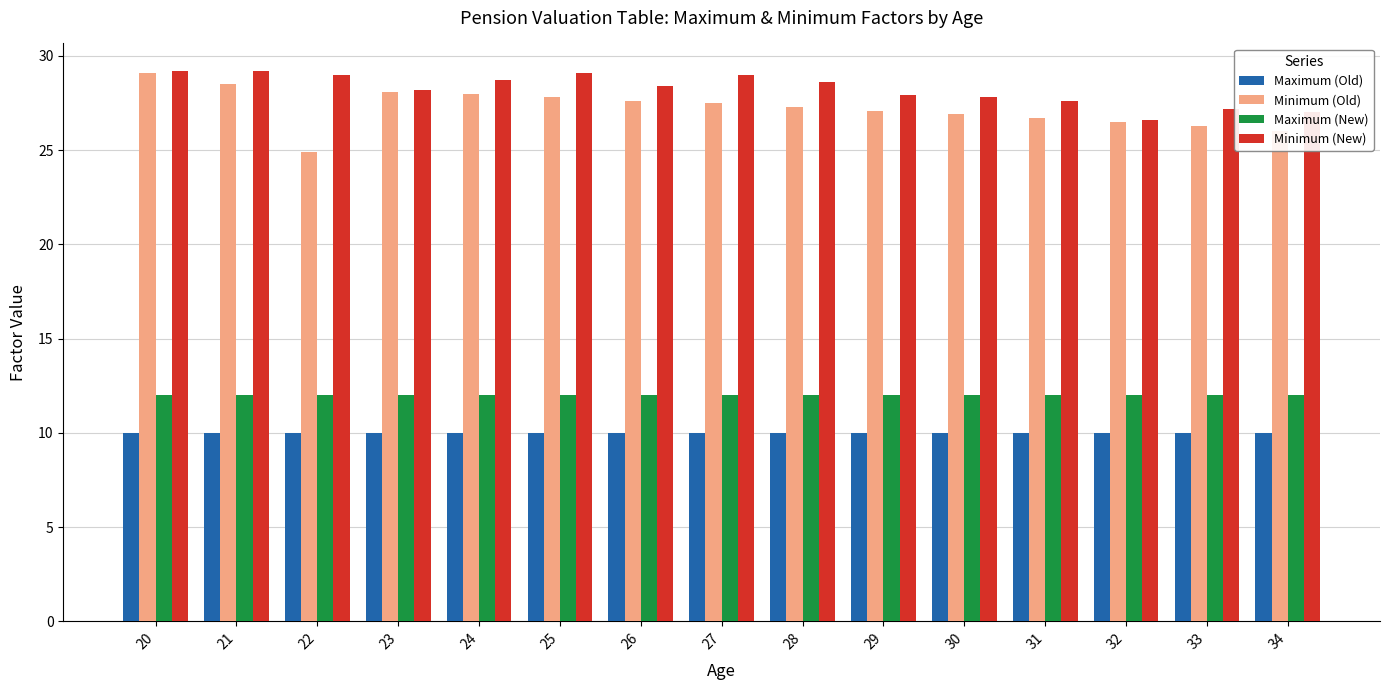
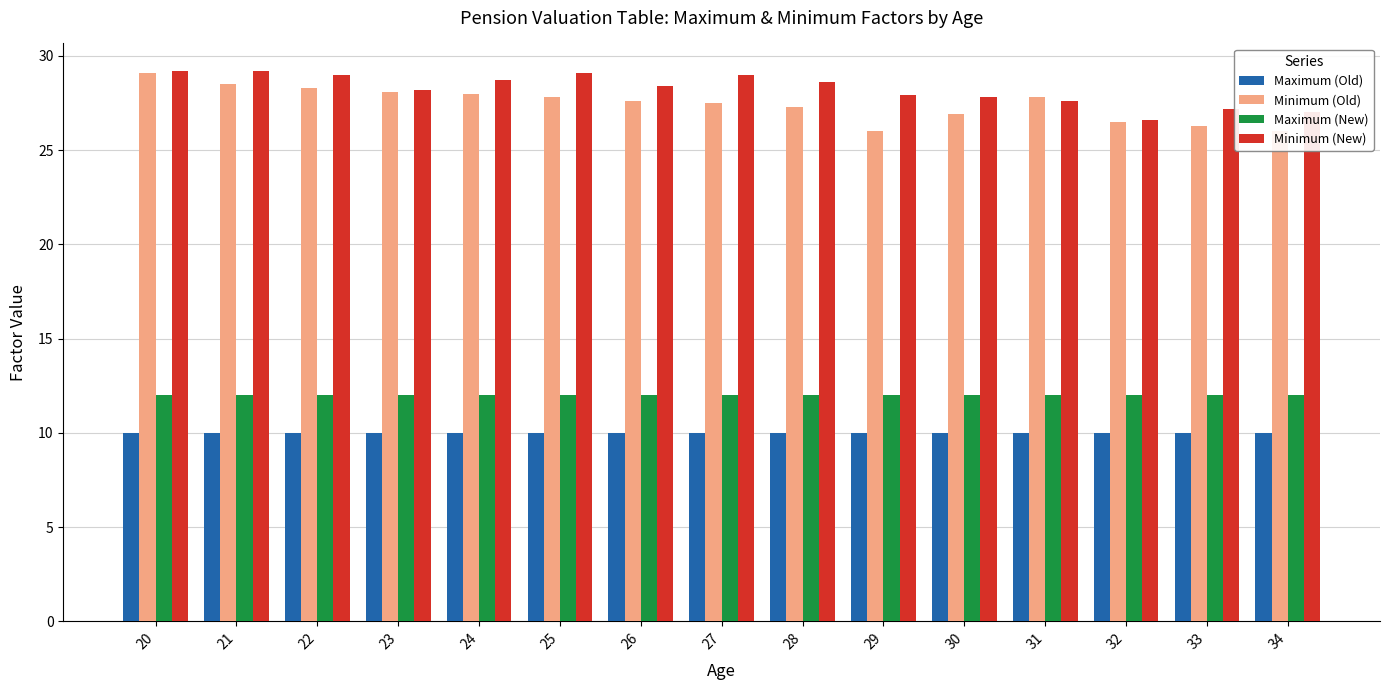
  {
    "Maximum (Old)": {
      "20": 10.0,
      "21": 10.0,
      "22": 10.0,
      "23": 10.0,
      "24": 10.0,
      "25": 10.0,
      "26": 10.0,
      "27": 10.0,
      "28": 10.0,
      "29": 10.0,
      "30": 10.0,
      "31": 10.0,
      "32": 10.0,
      "33": 10.0,
      "34": 10.0
    },
    "Minimum (Old)": {
      "20": 29.1,
      "21": 28.5,
-     "22": 24.9,
+     "22": 28.3,
      "23": 28.1,
      "24": 28.0,
      "25": 27.8,
      "26": 27.6,
      "27": 27.5,
      "28": 27.3,
-     "29": 27.1,
+     "29": 26.0,
      "30": 26.9,
-     "31": 26.7,
+     "31": 27.8,
      "32": 26.5,
      "33": 26.3
    },
    "Maximum (New)": {
      "20": 12.0,
      "21": 12.0,
      "22": 12.0,
      "23": 12.0,
      "24": 12.0,
      "25": 12.0,
      "26": 12.0,
      "27": 12.0,
      "28": 12.0,
      "29": 12.0,
      "30": 12.0,
      "31": 12.0,
      "32": 12.0,
      "33": 12.0,
      "34": 12.0
    },
    "Minimum (New)": {
      "20": 29.2,
      "21": 29.2,
      "22": 29.0,
      "23": 28.2,
      "24": 28.7,
      "25": 29.1,
      "26": 28.4,
      "27": 29.0,
      "28": 28.6,
      "29": 27.9,
      "30": 27.8,
      "31": 27.6,
      "32": 26.6,
      "33": 27.2
    }
  }
